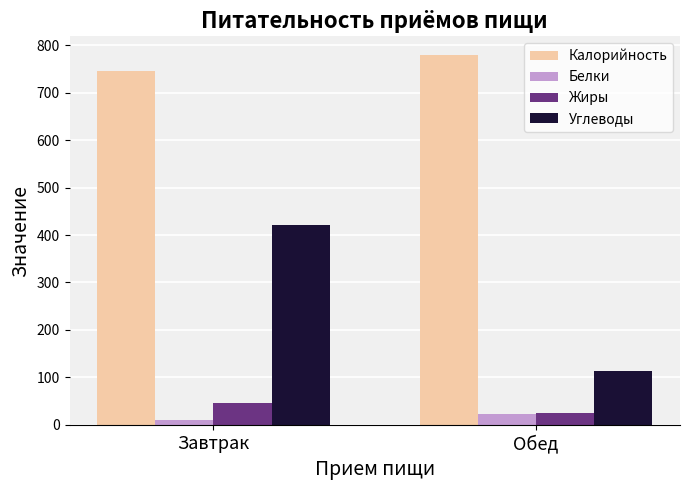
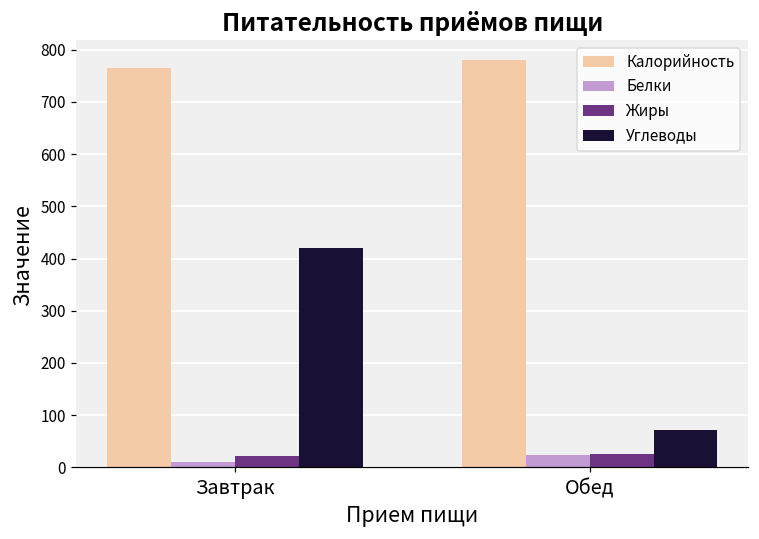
  {
    "Калорийность": {
-     "Завтрак": 750,
+     "Завтрак": 770,
      "Обед": 780
    },
    "Белки": {
      "Завтрак": 10,
      "Обед": 20
    },
    "Жиры": {
-     "Завтрак": 50,
+     "Завтрак": 20,
      "Обед": 30
    },
    "Углеводы": {
      "Завтрак": 420,
-     "Обед": 110
+     "Обед": 70
    }
  }
